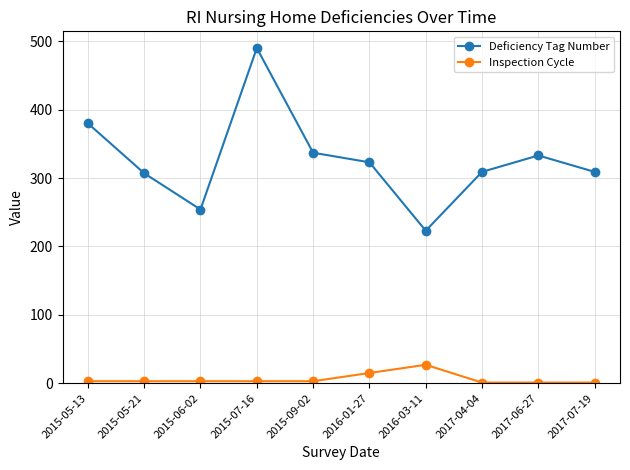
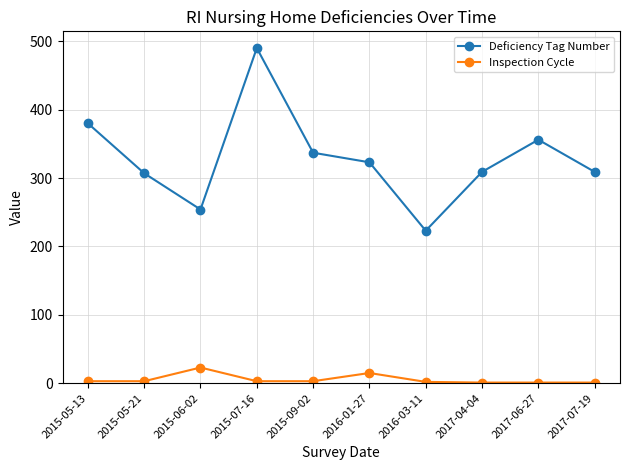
  {
    "Deficiency Tag Number": {
      "2015-05-13": 380,
      "2015-05-21": 310,
      "2015-06-02": 250,
      "2015-07-16": 490,
      "2015-09-02": 340,
      "2016-01-27": 320,
      "2016-03-11": 220,
      "2017-04-04": 310,
-     "2017-06-27": 330,
+     "2017-06-27": 360,
      "2017-07-19": 310
    },
    "Inspection Cycle": {
      "2015-05-13": 0,
      "2015-05-21": 0,
-     "2015-06-02": 0,
+     "2015-06-02": 20,
      "2015-07-16": 0,
      "2015-09-02": 0,
      "2016-01-27": 20,
-     "2016-03-11": 30,
+     "2016-03-11": 0,
      "2017-04-04": 0,
      "2017-06-27": 0,
      "2017-07-19": 0
    }
  }
